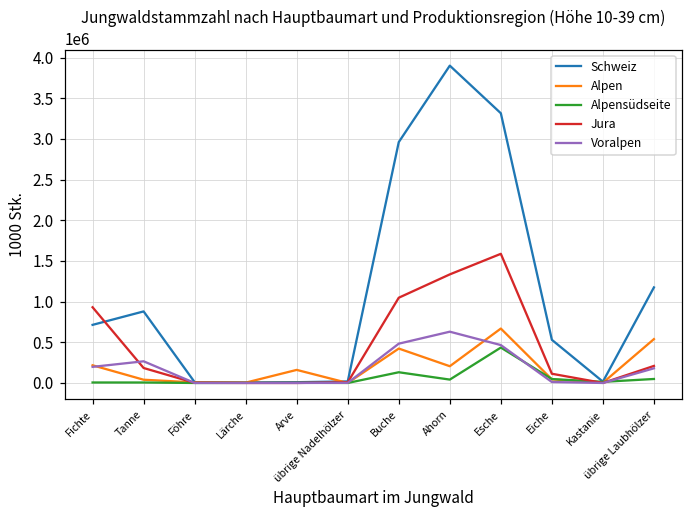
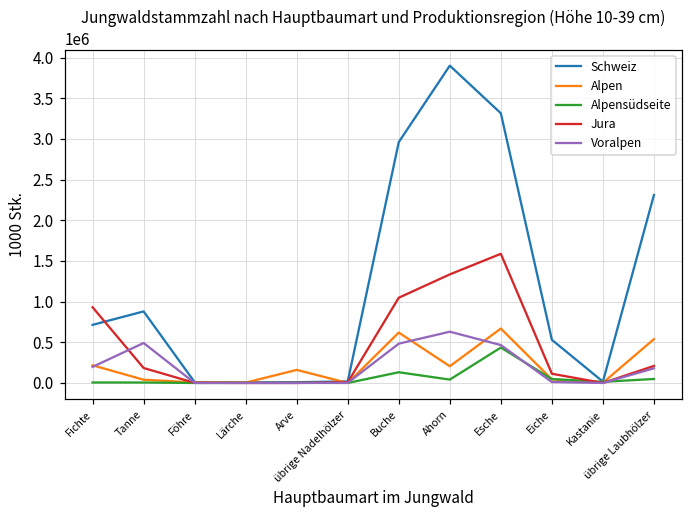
  {
    "Schweiz": {
      "Fichte": 700000,
      "Tanne": 900000,
      "Buche": 3000000,
      "Ahorn": 3900000,
      "Esche": 3300000,
      "Eiche": 500000,
-     "übrige Laubhölzer": 1200000
+     "übrige Laubhölzer": 2300000
    },
    "Alpen": {
      "Arve": 200000,
-     "Buche": 400000,
+     "Buche": 600000,
      "Ahorn": 200000,
      "Esche": 700000,
      "übrige Laubhölzer": 500000
    },
    "Alpensüdseite": {
      "Fichte": 0,
      "Buche": 100000,
      "Ahorn": 0,
      "übrige Laubhölzer": 0
    },
    "Jura": {
      "Fichte": 900000,
      "Tanne": 200000,
      "Buche": 1000000,
      "Ahorn": 1300000,
      "Esche": 1600000,
      "Eiche": 100000
    },
    "Voralpen": {
-     "Tanne": 300000,
+     "Tanne": 500000,
      "Buche": 500000,
      "Ahorn": 600000
    }
  }
